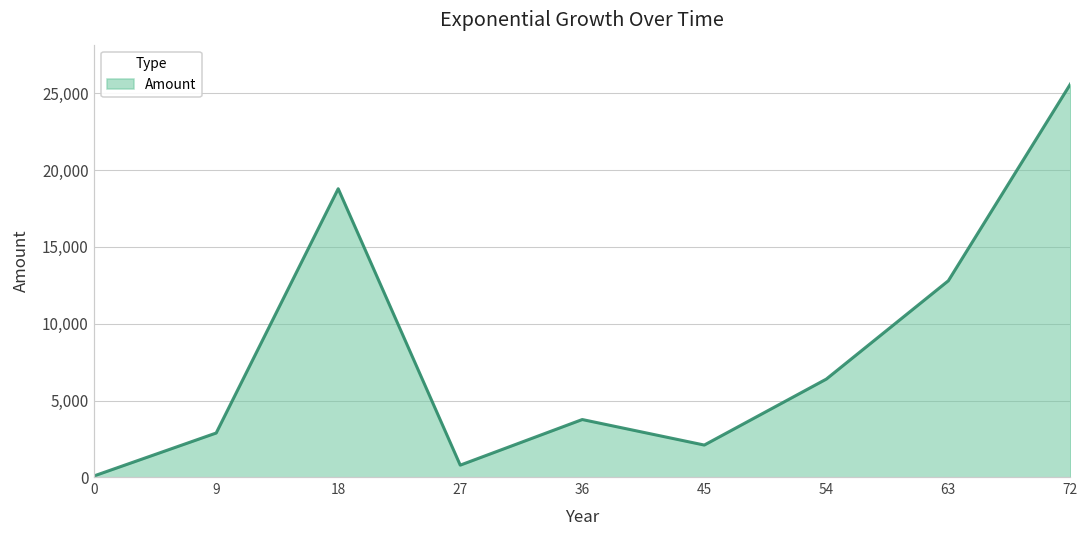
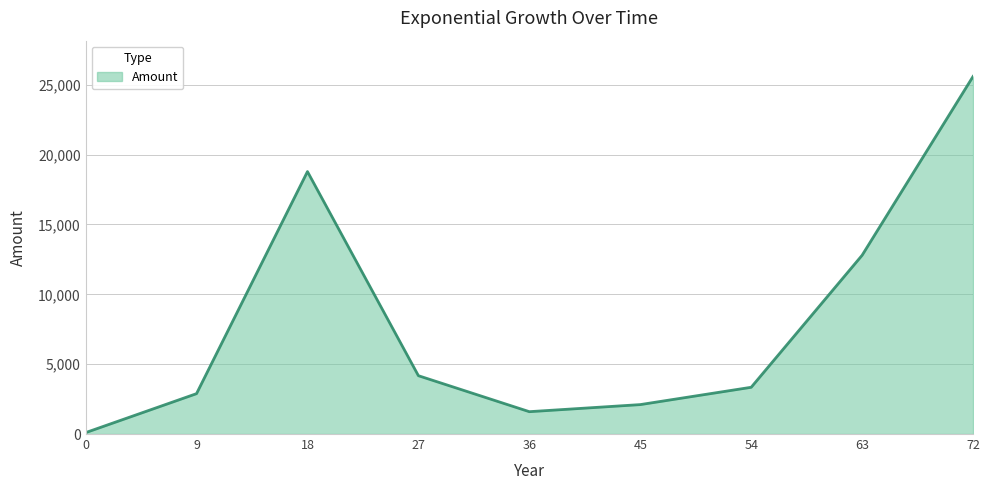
  {
    "0": "100",
    "9": "2,900",
    "18": "18,800",
-   "27": "800",
-   "36": "3,800",
+   "27": "4,200",
+   "36": "1,600",
    "45": "2,100",
-   "54": "6,400",
+   "54": "3,300",
    "63": "12,800",
    "72": "25,600"
  }
